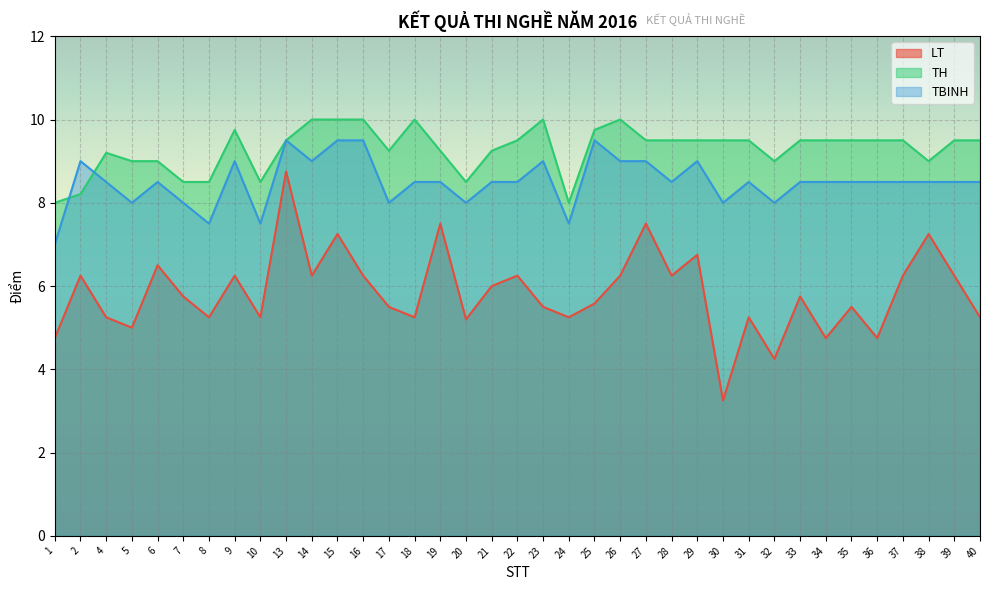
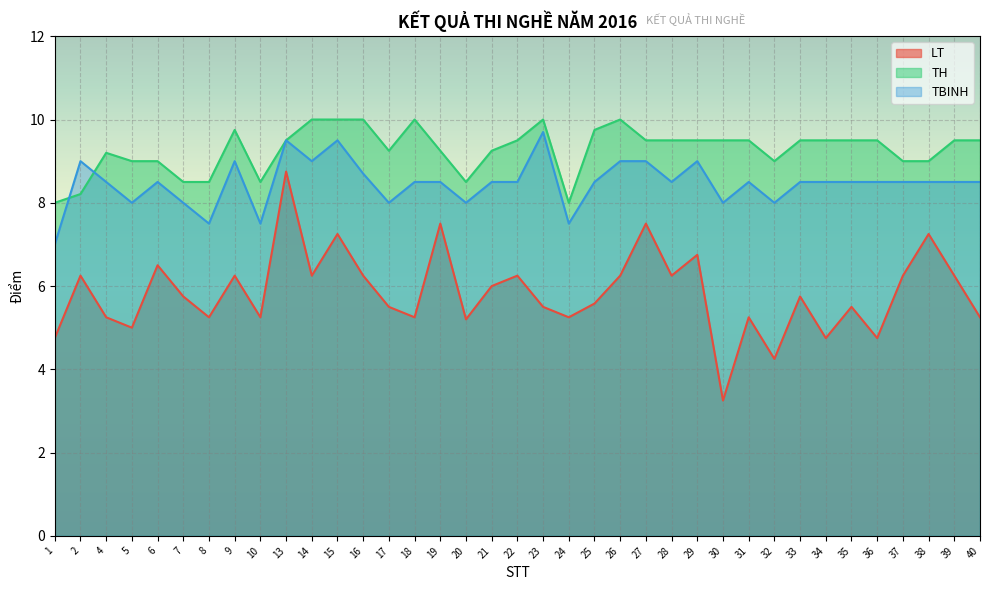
  {
    "LT": {
      "1": 4.8,
      "2": 6.3,
      "4": 5.3,
      "5": 5.0,
      "6": 6.5,
      "7": 5.8,
      "8": 5.3,
      "9": 6.3,
      "10": 5.3,
      "13": 8.8,
      "14": 6.3,
      "15": 7.3,
      "16": 6.3,
      "17": 5.5,
      "18": 5.3,
      "19": 7.5,
      "20": 5.2,
      "21": 6.0,
      "22": 6.3,
      "23": 5.5,
      "24": 5.3,
      "25": 5.6,
      "26": 6.3,
      "27": 7.5,
      "28": 6.3,
      "29": 6.8,
      "30": 3.3,
      "31": 5.3,
      "32": 4.3,
      "33": 5.8,
      "34": 4.8,
      "35": 5.5,
      "36": 4.8,
      "37": 6.3,
      "38": 7.3,
      "39": 6.3,
      "40": 5.3
    },
    "TH": {
      "1": 8.0,
      "2": 8.2,
      "4": 9.2,
      "5": 9.0,
      "6": 9.0,
      "7": 8.5,
      "8": 8.5,
      "9": 9.8,
      "10": 8.5,
      "14": 10.0,
      "15": 10.0,
      "16": 10.0,
      "17": 9.3,
      "18": 10.0,
      "19": 9.3,
      "20": 8.5,
      "21": 9.3,
      "22": 9.5,
      "23": 10.0,
      "24": 8.0,
      "25": 9.8,
      "26": 10.0,
      "27": 9.5,
      "28": 9.5,
      "29": 9.5,
      "30": 9.5,
      "31": 9.5,
      "32": 9.0,
      "33": 9.5,
      "34": 9.5,
      "35": 9.5,
      "36": 9.5,
-     "37": 9.5,
+     "37": 9.0,
      "38": 9.0,
      "39": 9.5,
      "40": 9.5
    },
    "TBINH": {
      "1": 7.0,
      "2": 9.0,
      "4": 8.5,
      "5": 8.0,
      "6": 8.5,
      "7": 8.0,
      "8": 7.5,
      "9": 9.0,
      "10": 7.5,
      "14": 9.0,
      "15": 9.5,
-     "16": 9.5,
+     "16": 8.7,
      "17": 8.0,
      "18": 8.5,
      "19": 8.5,
      "20": 8.0,
      "21": 8.5,
      "22": 8.5,
-     "23": 9.0,
+     "23": 9.7,
      "24": 7.5,
-     "25": 9.5,
+     "25": 8.5,
      "26": 9.0,
      "27": 9.0,
      "28": 8.5,
      "29": 9.0,
      "30": 8.0,
      "31": 8.5,
      "32": 8.0,
      "33": 8.5,
      "34": 8.5,
      "35": 8.5,
      "36": 8.5,
      "37": 8.5,
      "38": 8.5,
      "39": 8.5,
      "40": 8.5
    }
  }
